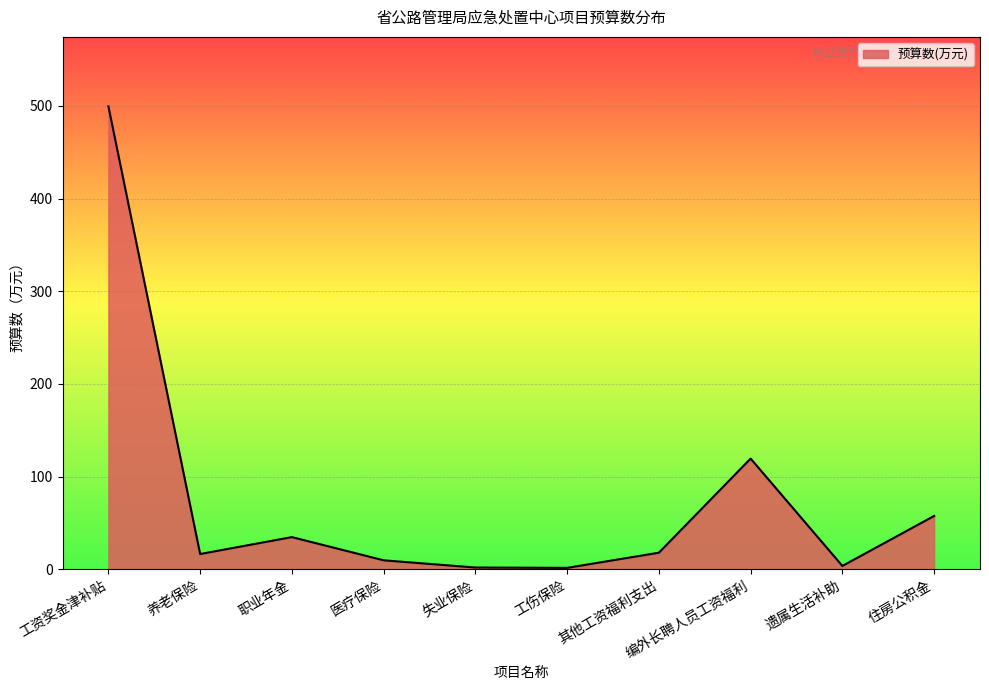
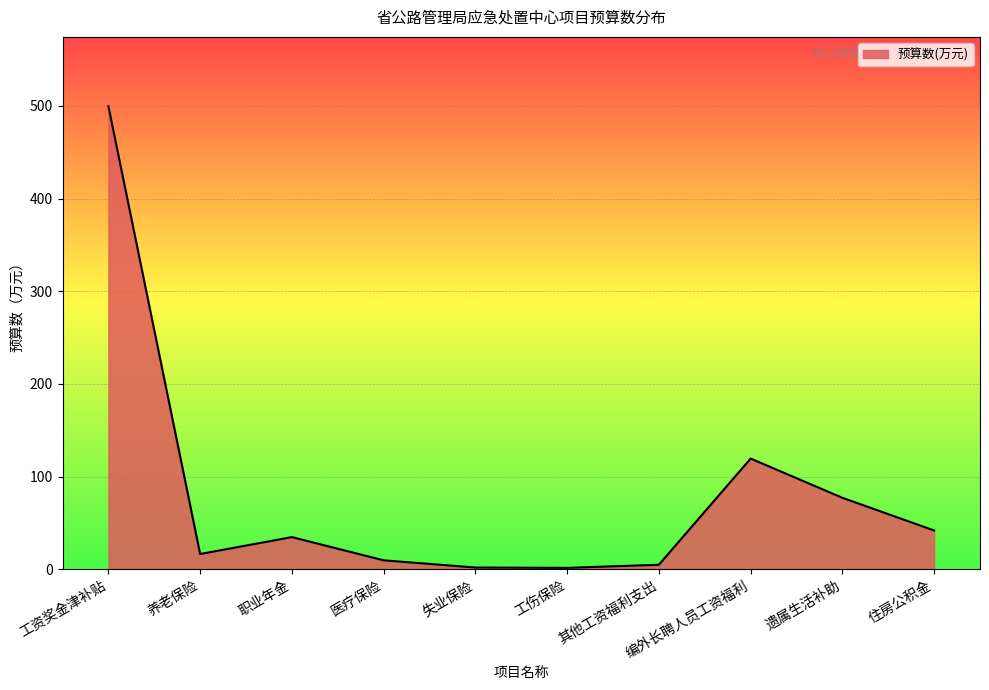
  {
    "工资奖金津补贴": 500,
    "养老保险": 20,
    "职业年金": 30,
    "医疗保险": 10,
    "失业保险": 0,
    "工伤保险": 0,
-   "其他工资福利支出": 20,
+   "其他工资福利支出": 0,
    "编外长聘人员工资福利": 120,
-   "遗属生活补助": 0,
-   "住房公积金": 60
+   "遗属生活补助": 80,
+   "住房公积金": 40
  }
